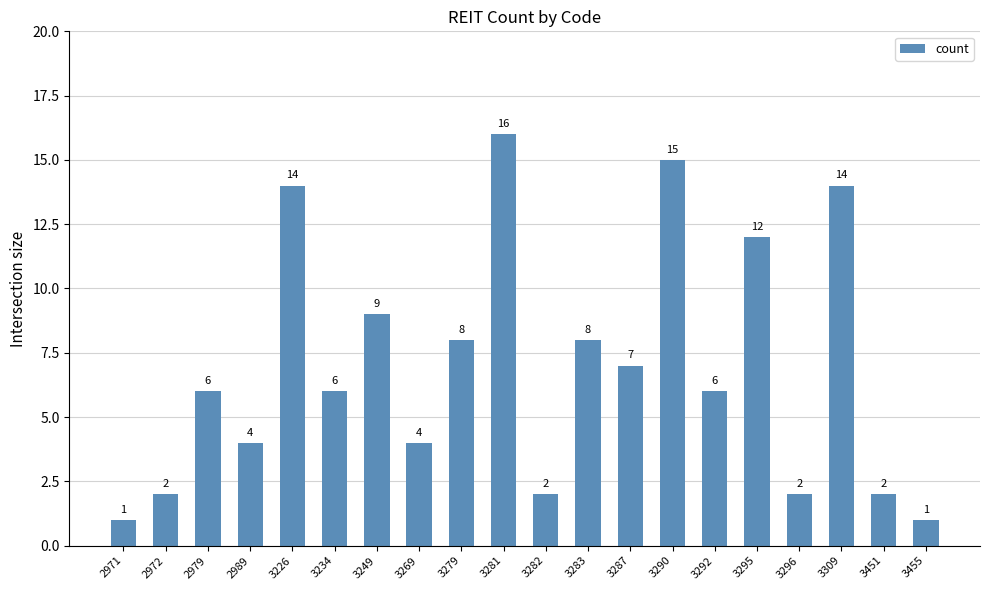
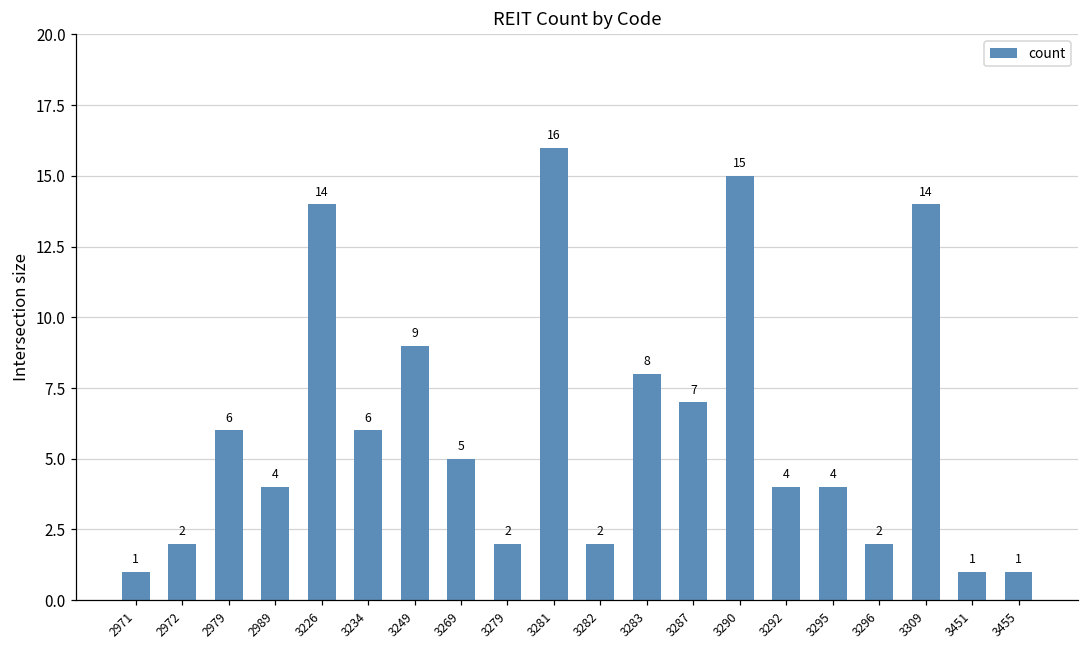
  {
    "2971": 1,
    "2972": 2,
    "2979": 6,
    "2989": 4,
    "3226": 14,
    "3234": 6,
    "3249": 9,
-   "3269": 4,
-   "3279": 8,
+   "3269": 5,
+   "3279": 2,
    "3281": 16,
    "3282": 2,
    "3283": 8,
    "3287": 7,
    "3290": 15,
-   "3292": 6,
-   "3295": 12,
+   "3292": 4,
+   "3295": 4,
    "3296": 2,
    "3309": 14,
-   "3451": 2,
+   "3451": 1,
    "3455": 1
  }
